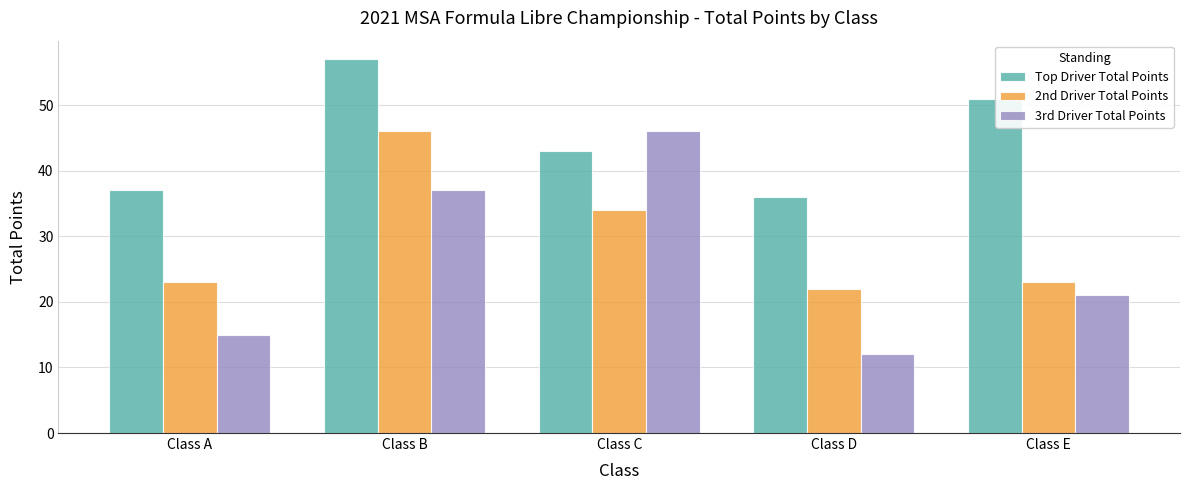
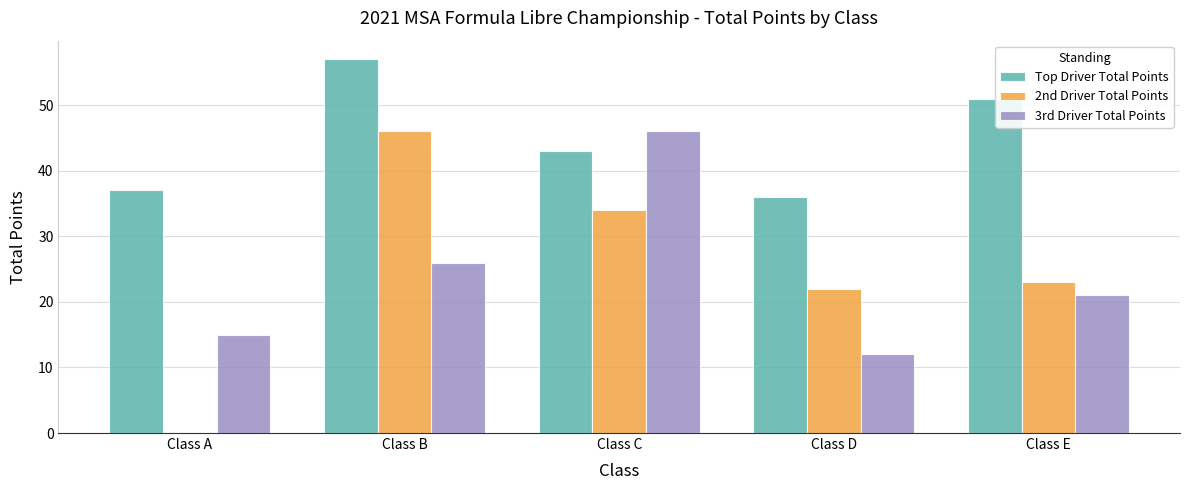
  {
    "Top Driver Total Points": {
      "Class A": 37,
      "Class B": 57,
      "Class C": 43,
      "Class D": 36,
      "Class E": 51
    },
    "2nd Driver Total Points": {
-     "Class A": 23,
+     "Class A": 0,
      "Class B": 46,
      "Class C": 34,
      "Class D": 22,
      "Class E": 23
    },
    "3rd Driver Total Points": {
      "Class A": 15,
-     "Class B": 37,
+     "Class B": 26,
      "Class C": 46,
      "Class D": 12,
      "Class E": 21
    }
  }
